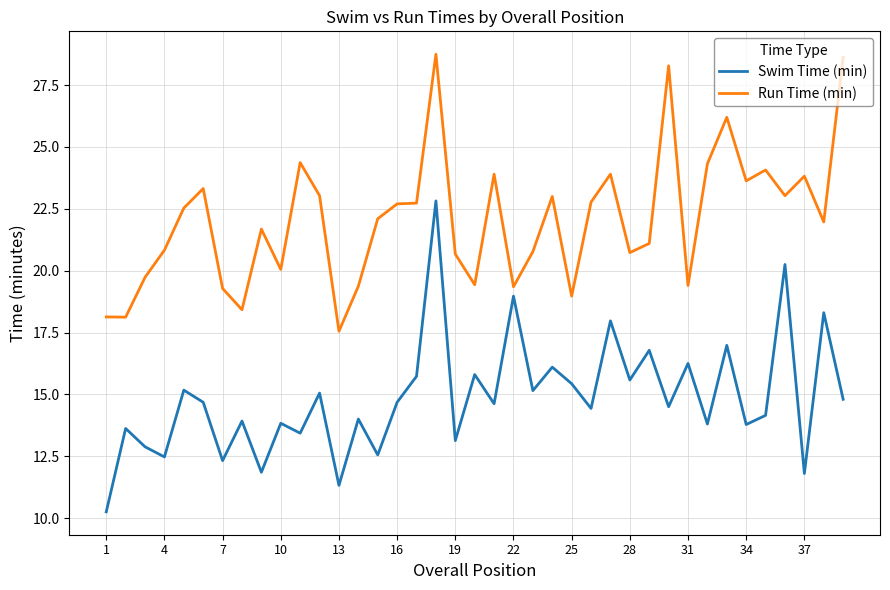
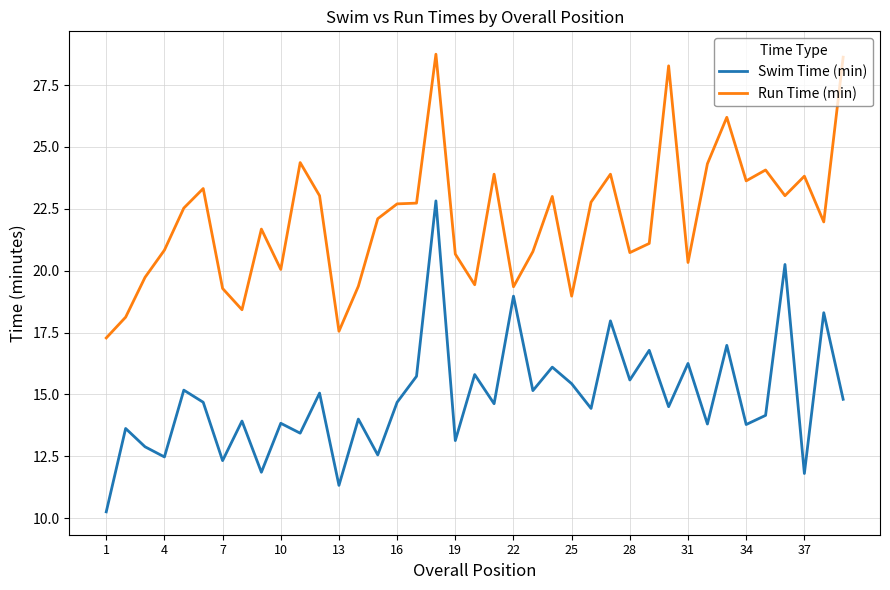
  {
    "Swim Time (min)": {
      "1": 10.3,
      "4": 12.5,
      "7": 12.3,
      "10": 13.8,
      "13": 11.3,
      "16": 14.7,
      "19": 13.1,
      "22": 19.0,
      "25": 15.4,
      "28": 15.6,
      "31": 16.3,
      "34": 13.8,
      "37": 11.8
    },
    "Run Time (min)": {
-     "1": 18.1,
+     "1": 17.3,
      "4": 20.8,
      "7": 19.3,
      "10": 20.1,
      "13": 17.6,
      "16": 22.7,
      "19": 20.7,
      "22": 19.4,
      "25": 19.0,
      "28": 20.7,
-     "31": 19.4,
+     "31": 20.3,
      "34": 23.6,
      "37": 23.8
    }
  }
